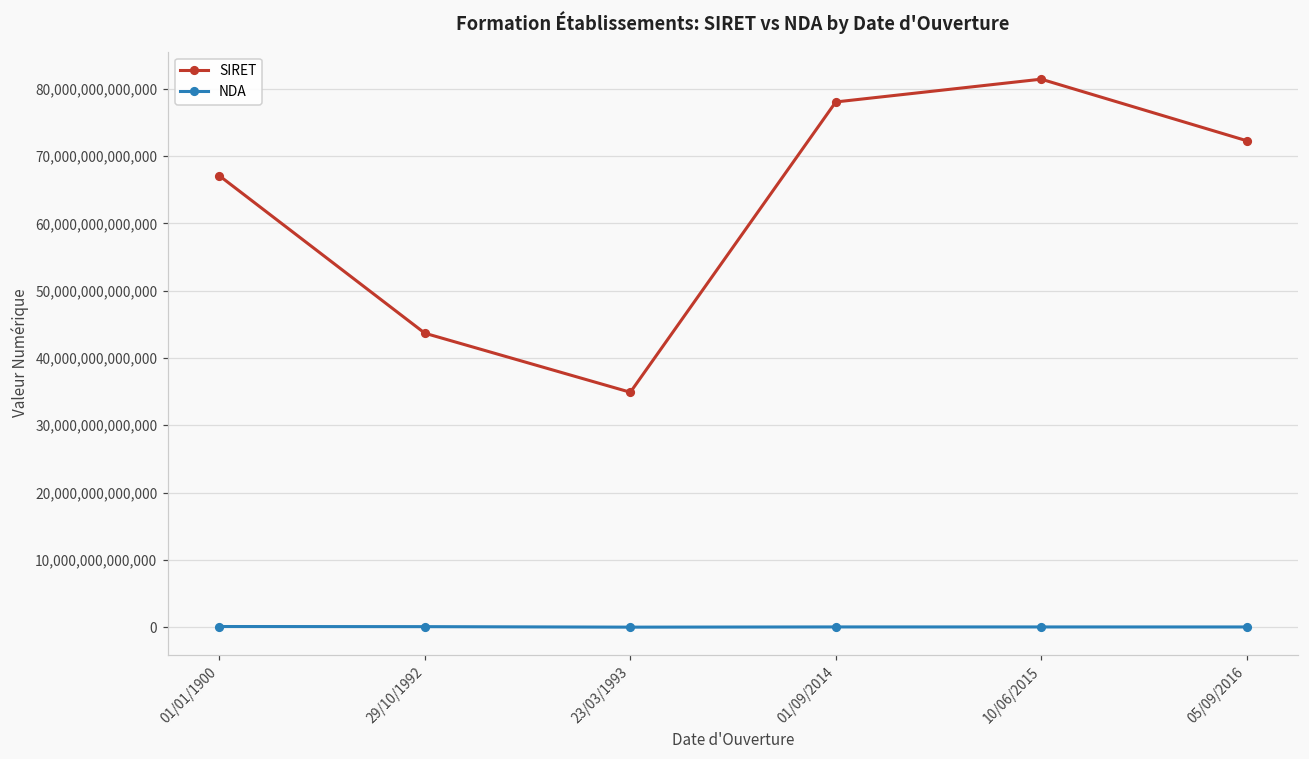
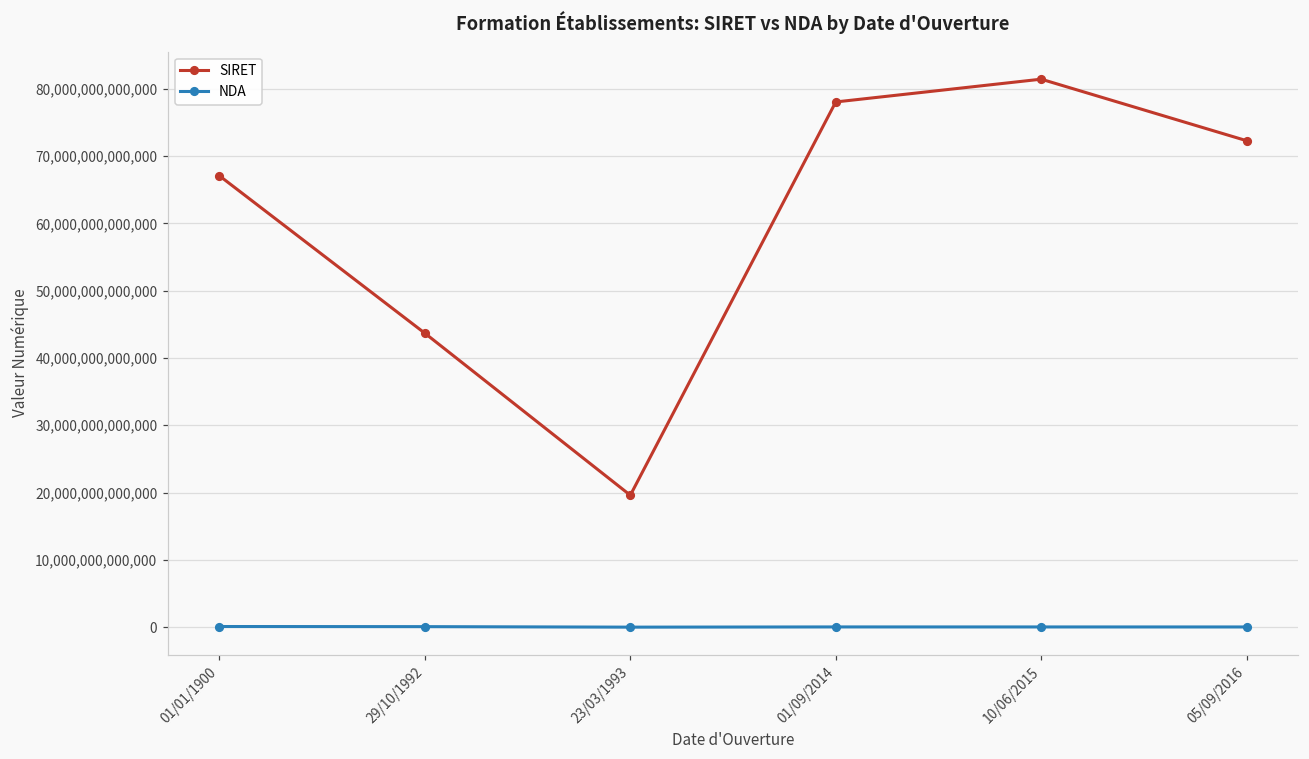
  {
    "SIRET": {
      "01/01/1900": "67,000,000,000,000",
      "29/10/1992": "44,000,000,000,000",
-     "23/03/1993": "35,000,000,000,000",
+     "23/03/1993": "20,000,000,000,000",
      "01/09/2014": "78,000,000,000,000",
      "10/06/2015": "81,000,000,000,000",
      "05/09/2016": "72,000,000,000,000"
    },
    "NDA": {
      "01/01/1900": "0",
      "29/10/1992": "0",
      "23/03/1993": "0",
      "01/09/2014": "0",
      "10/06/2015": "0",
      "05/09/2016": "0"
    }
  }
